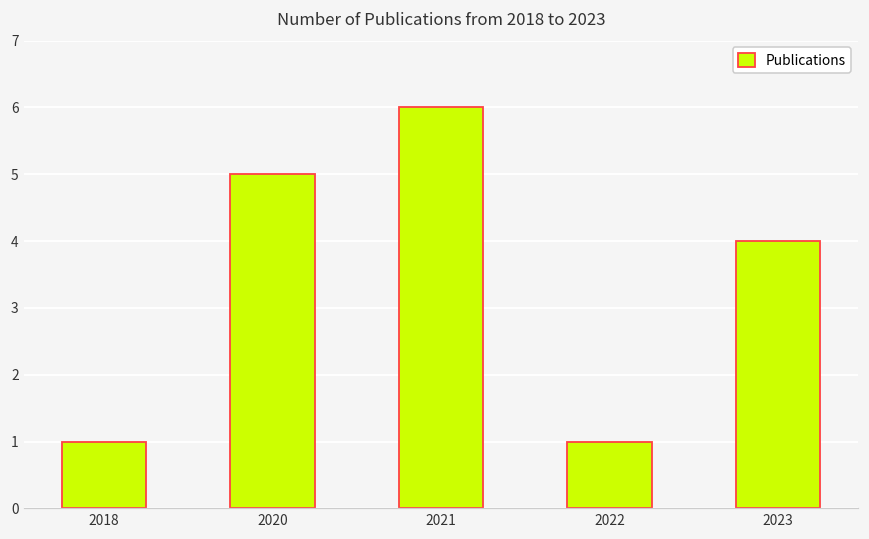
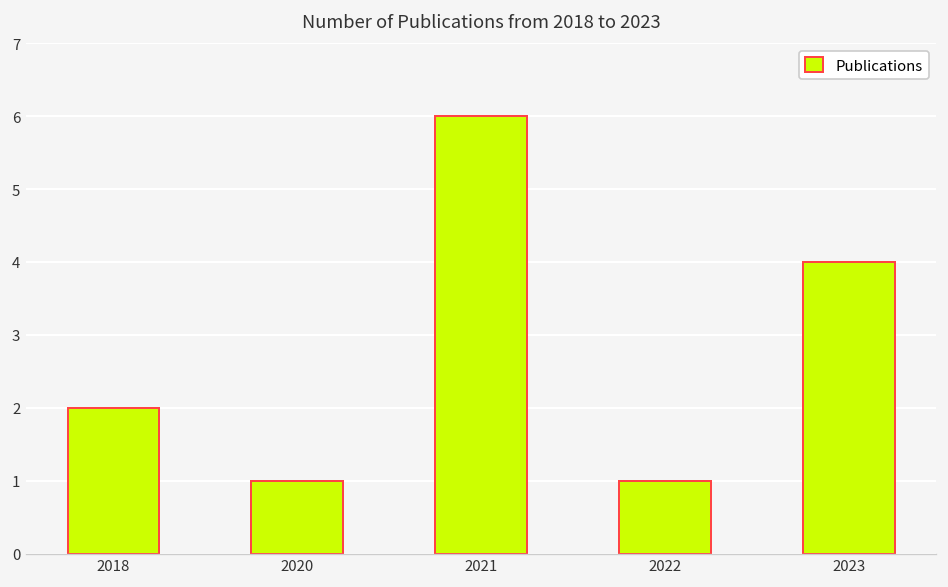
  {
-   "2018": 1,
-   "2020": 5,
+   "2018": 2,
+   "2020": 1,
    "2021": 6,
    "2022": 1,
    "2023": 4
  }
